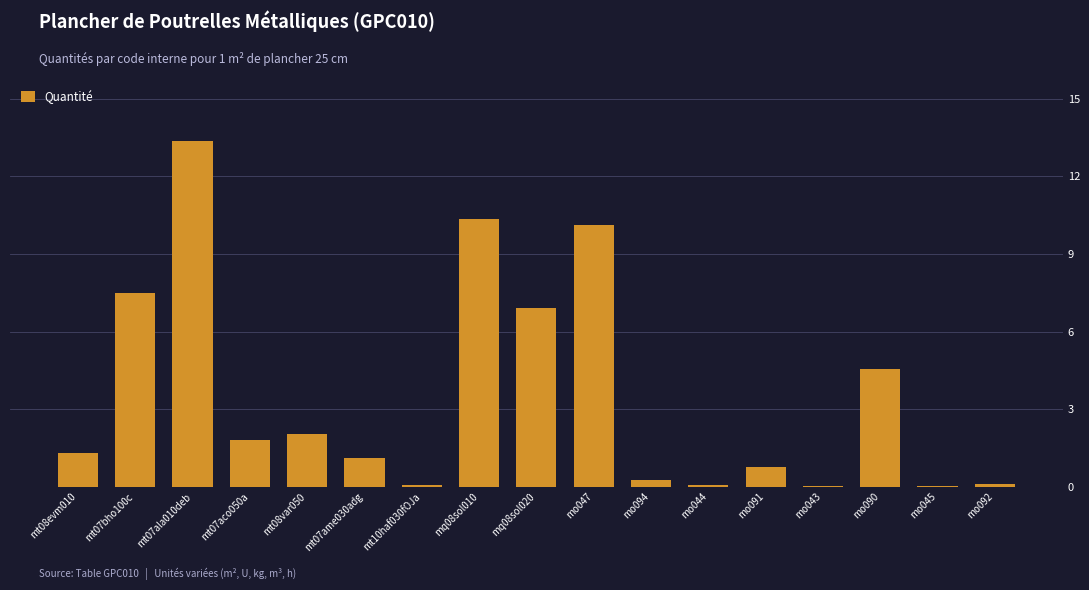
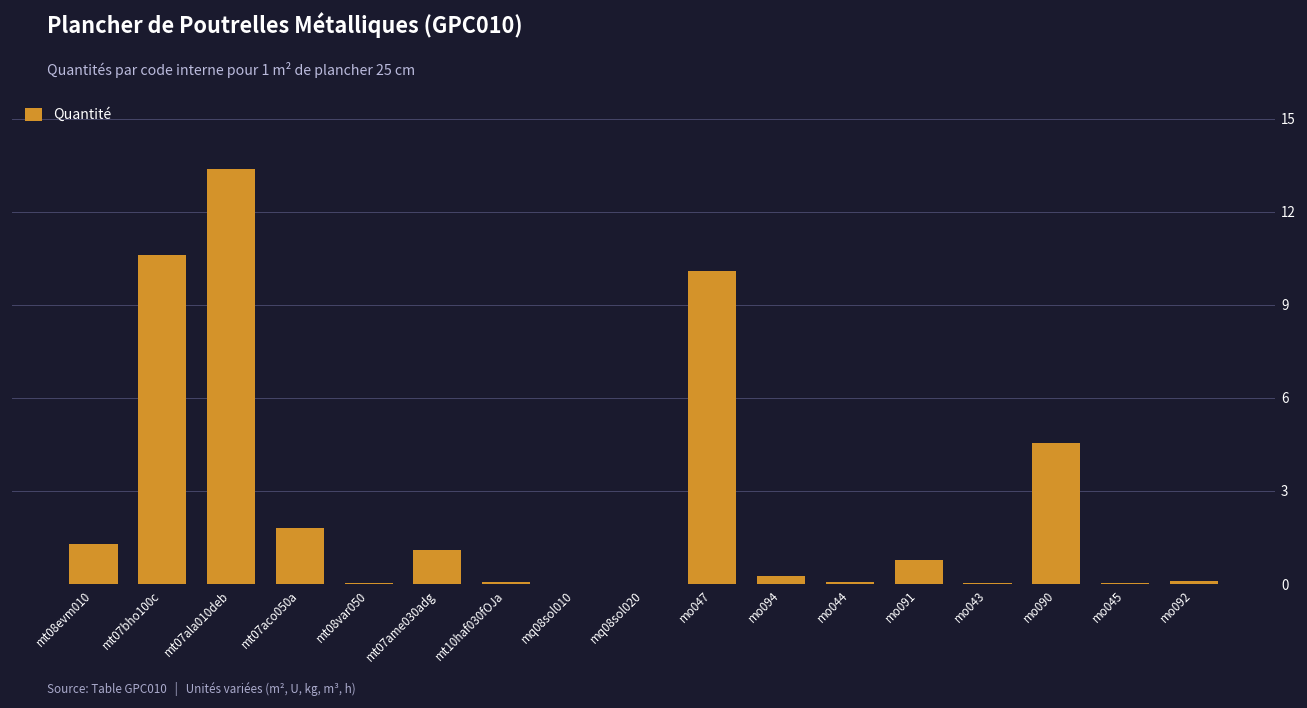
  {
    "mt08evm010": 1.3,
-   "mt07bho100c": 7.5,
+   "mt07bho100c": 10.6,
    "mt07ala010deb": 13.4,
    "mt07aco050a": 1.8,
-   "mt08var050": 2.1,
+   "mt08var050": 0.0,
    "mt07ame030adg": 1.1,
-   "mq08sol010": 10.4,
-   "mq08sol020": 6.9,
+   "mq08sol010": 0.0,
+   "mq08sol020": 0.0,
    "mo047": 10.1,
    "mo094": 0.3,
    "mo091": 0.8,
    "mo090": 4.5,
    "mo092": 0.1
  }
